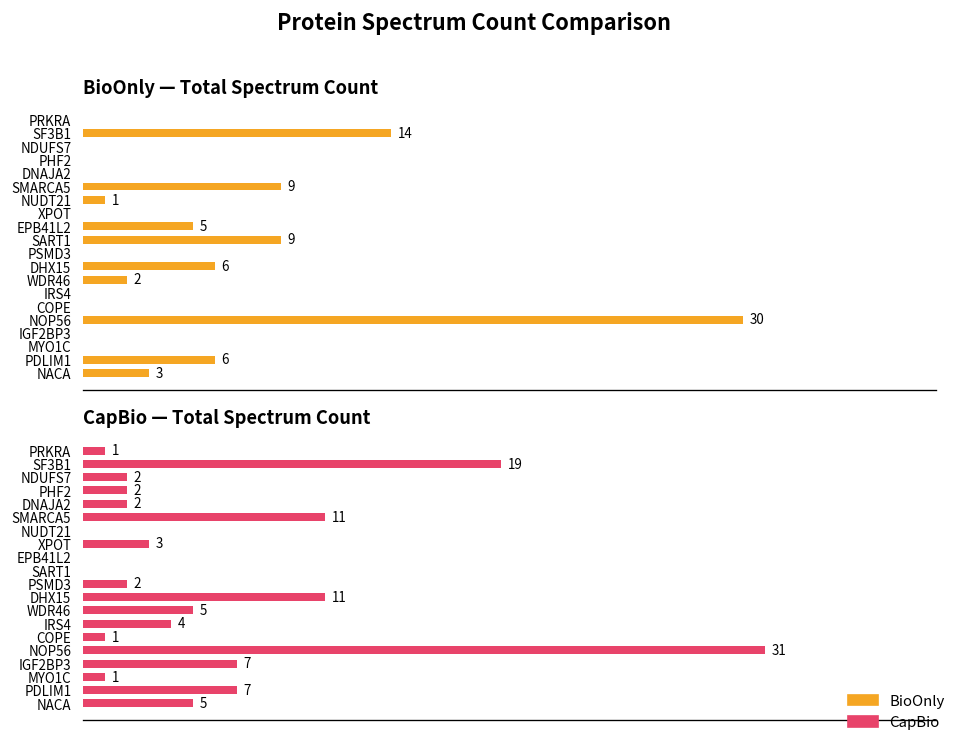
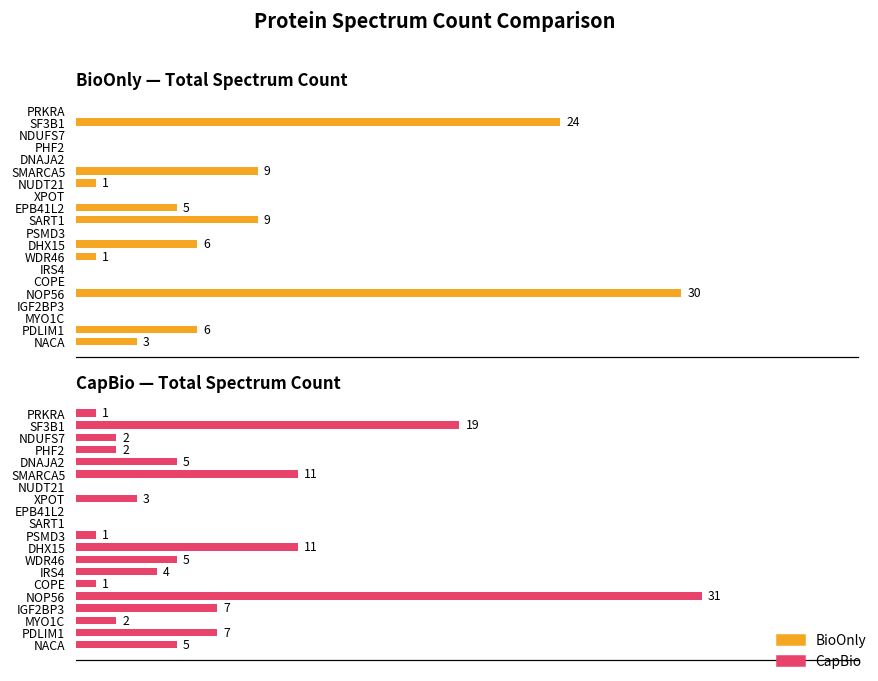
  {
    "BioOnly — Total Spectrum Count": {
-     "SF3B1": 14,
+     "SF3B1": 24,
      "SMARCA5": 9,
      "NUDT21": 1,
      "EPB41L2": 5,
      "SART1": 9,
      "DHX15": 6,
-     "WDR46": 2,
+     "WDR46": 1,
      "NOP56": 30,
      "PDLIM1": 6,
      "NACA": 3
    },
    "CapBio — Total Spectrum Count": {
      "PRKRA": 1,
      "SF3B1": 19,
      "NDUFS7": 2,
      "PHF2": 2,
-     "DNAJA2": 2,
+     "DNAJA2": 5,
      "SMARCA5": 11,
      "XPOT": 3,
-     "PSMD3": 2,
+     "PSMD3": 1,
      "DHX15": 11,
      "WDR46": 5,
      "IRS4": 4,
      "COPE": 1,
      "NOP56": 31,
      "IGF2BP3": 7,
-     "MYO1C": 1,
+     "MYO1C": 2,
      "PDLIM1": 7,
      "NACA": 5
    }
  }
